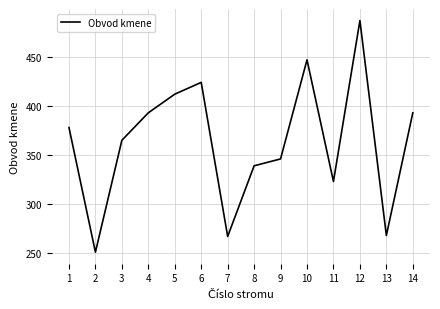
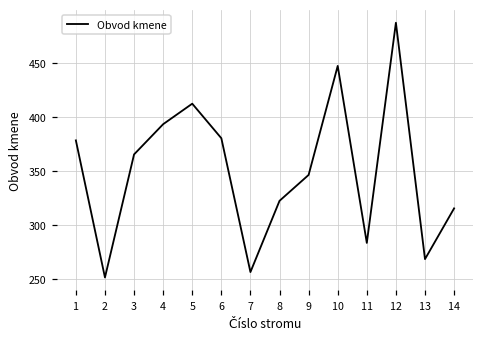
  {
    "1": 380,
    "2": 250,
    "3": 370,
    "4": 390,
    "5": 410,
-   "6": 420,
-   "7": 270,
-   "8": 340,
+   "6": 380,
+   "7": 260,
+   "8": 320,
    "9": 350,
    "10": 450,
-   "11": 320,
+   "11": 280,
    "12": 490,
    "13": 270,
-   "14": 390
+   "14": 320
  }
